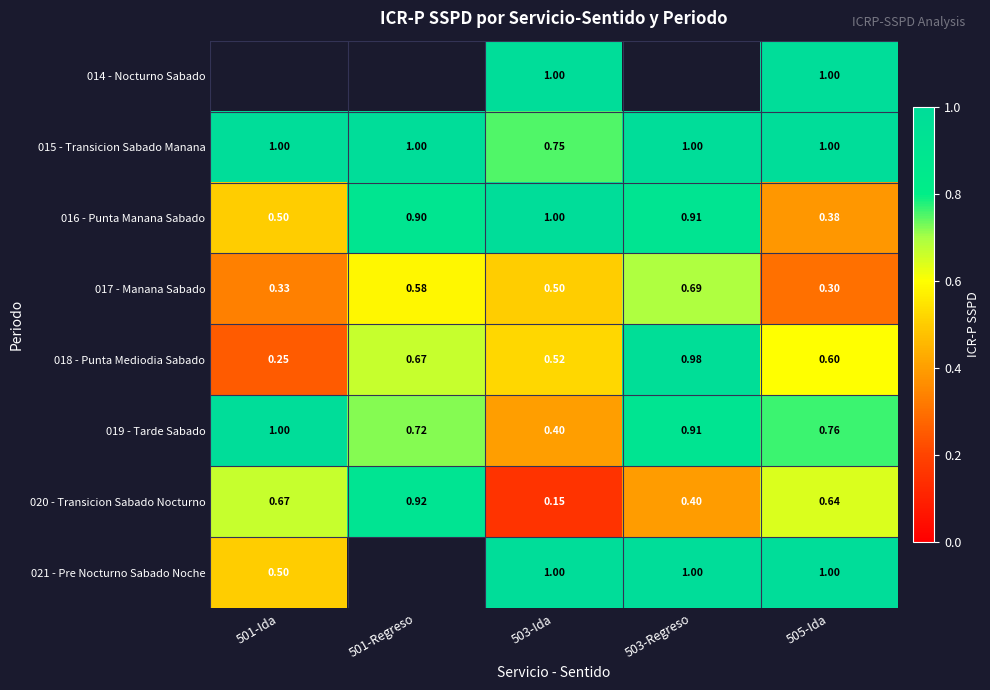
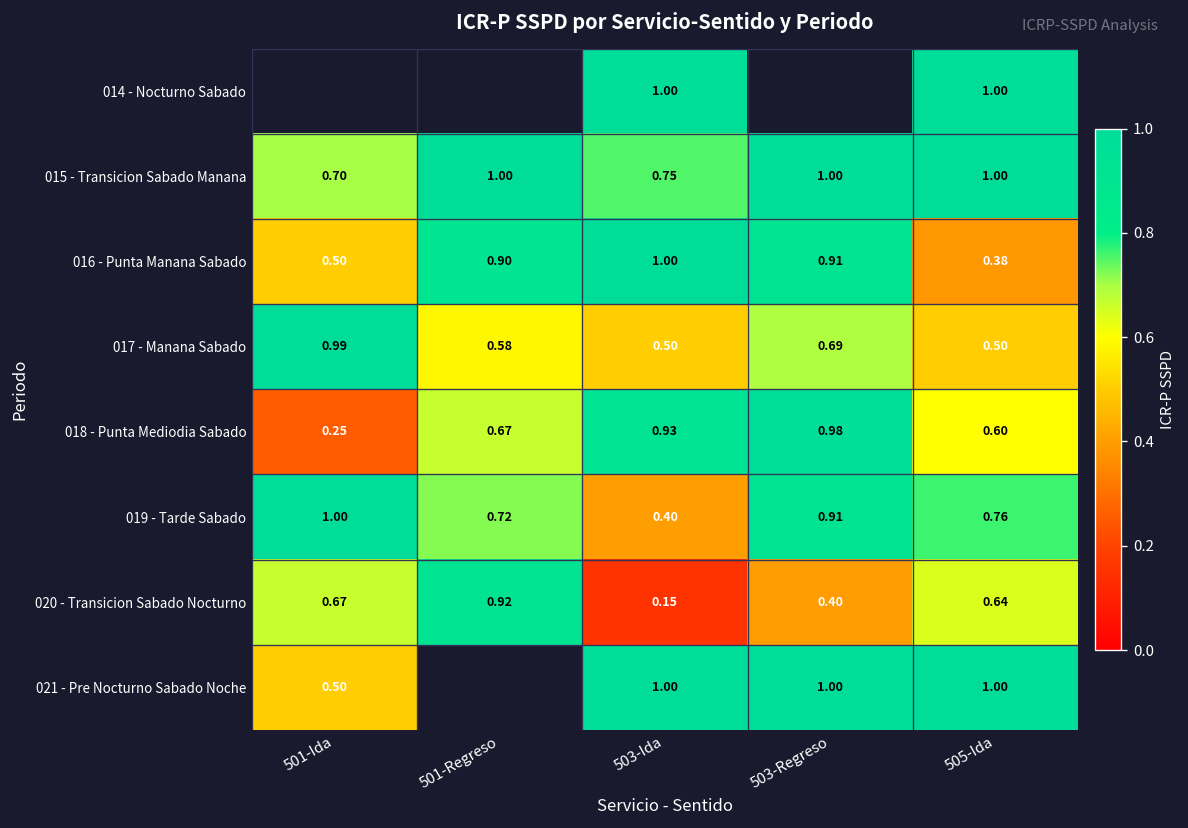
  {
    "014 - Nocturno Sabado": {
      "503-Ida": 1.00,
      "505-Ida": 1.00
    },
    "015 - Transicion Sabado Manana": {
-     "501-Ida": 1.00,
+     "501-Ida": 0.70,
      "501-Regreso": 1.00,
      "503-Ida": 0.75,
      "503-Regreso": 1.00,
      "505-Ida": 1.00
    },
    "016 - Punta Manana Sabado": {
      "501-Ida": 0.50,
      "501-Regreso": 0.90,
      "503-Ida": 1.00,
      "503-Regreso": 0.91,
      "505-Ida": 0.38
    },
    "017 - Manana Sabado": {
-     "501-Ida": 0.33,
+     "501-Ida": 0.99,
      "501-Regreso": 0.58,
      "503-Ida": 0.50,
      "503-Regreso": 0.69,
-     "505-Ida": 0.30
+     "505-Ida": 0.50
    },
    "018 - Punta Mediodia Sabado": {
      "501-Ida": 0.25,
      "501-Regreso": 0.67,
-     "503-Ida": 0.52,
+     "503-Ida": 0.93,
      "503-Regreso": 0.98,
      "505-Ida": 0.60
    },
    "019 - Tarde Sabado": {
      "501-Ida": 1.00,
      "501-Regreso": 0.72,
      "503-Ida": 0.40,
      "503-Regreso": 0.91,
      "505-Ida": 0.76
    },
    "020 - Transicion Sabado Nocturno": {
      "501-Ida": 0.67,
      "501-Regreso": 0.92,
      "503-Ida": 0.15,
      "503-Regreso": 0.40,
      "505-Ida": 0.64
    },
    "021 - Pre Nocturno Sabado Noche": {
      "501-Ida": 0.50,
      "503-Ida": 1.00,
      "503-Regreso": 1.00,
      "505-Ida": 1.00
    }
  }
